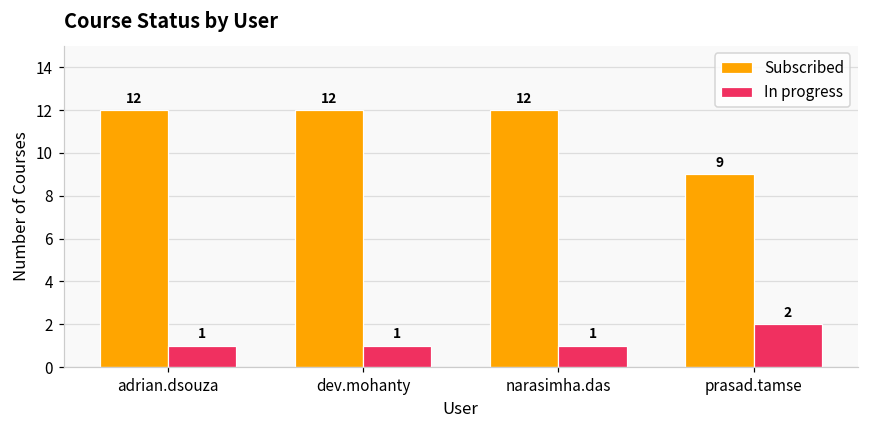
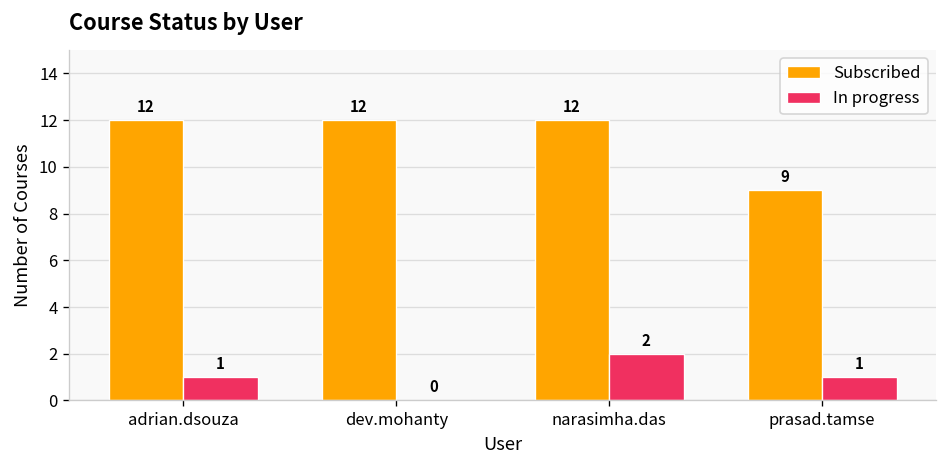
  {
    "Subscribed": {
      "adrian.dsouza": 12,
      "dev.mohanty": 12,
      "narasimha.das": 12,
      "prasad.tamse": 9
    },
    "In progress": {
      "adrian.dsouza": 1,
-     "dev.mohanty": 1,
-     "narasimha.das": 1,
-     "prasad.tamse": 2
+     "dev.mohanty": 0,
+     "narasimha.das": 2,
+     "prasad.tamse": 1
    }
  }
